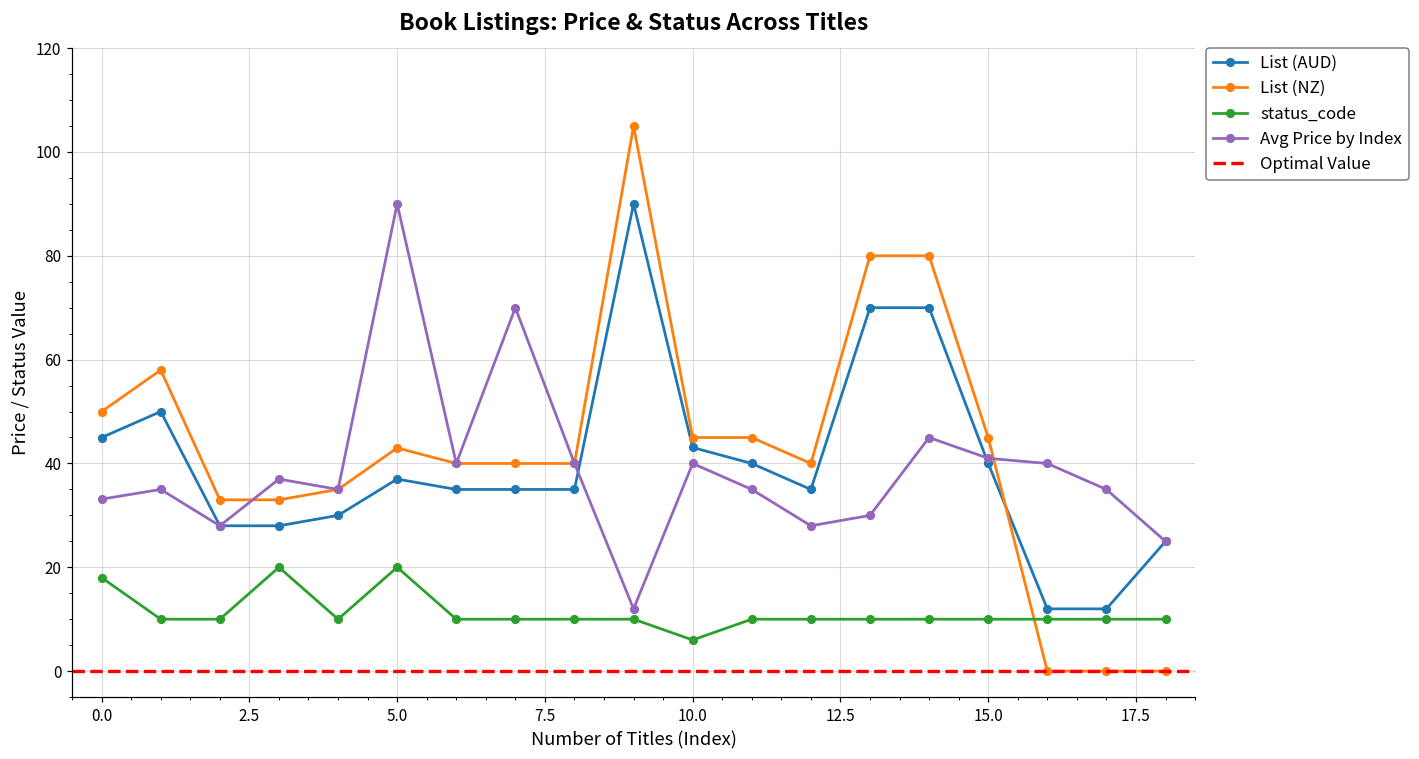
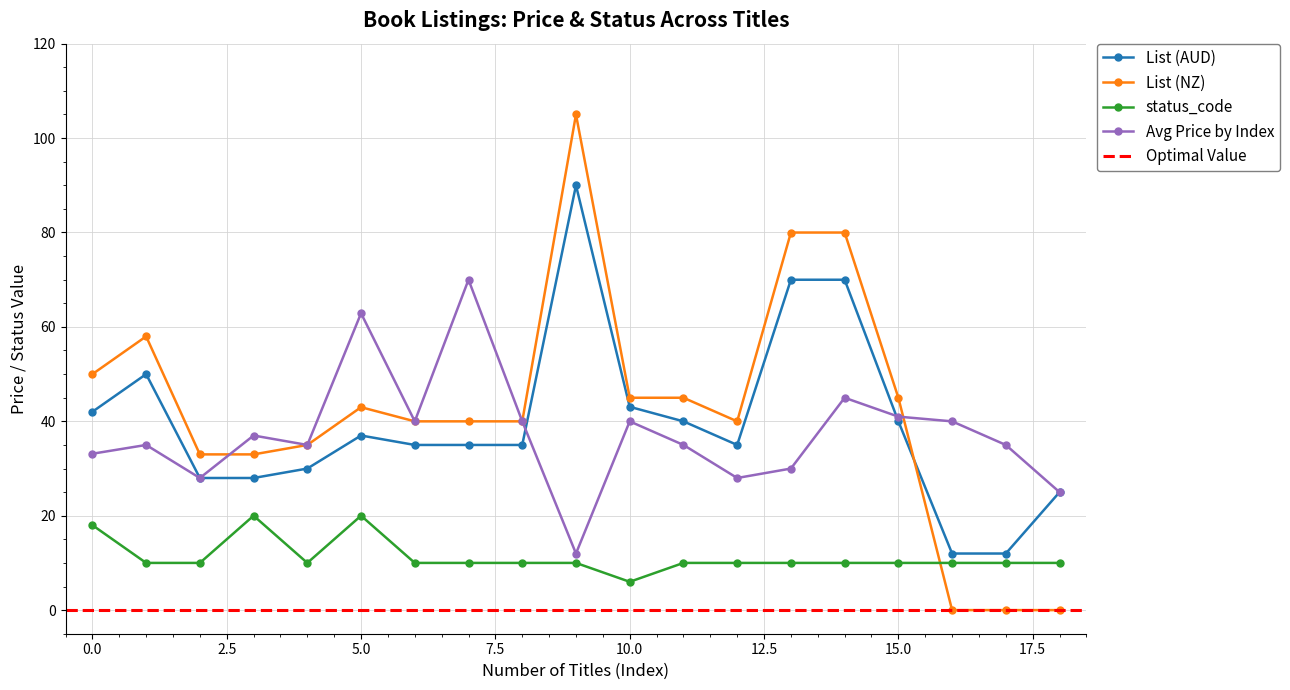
  {
    "List (AUD)": {
-     "0.0": 45,
+     "0.0": 42,
      "5.0": 37,
      "10.0": 43,
      "15.0": 40
    },
    "List (NZ)": {
      "0.0": 50,
      "5.0": 43,
      "10.0": 45,
      "15.0": 45
    },
    "status_code": {
      "0.0": 18,
      "5.0": 20,
      "10.0": 6,
      "15.0": 10
    },
    "Avg Price by Index": {
      "0.0": 33,
-     "5.0": 90,
+     "5.0": 63,
      "10.0": 40,
      "15.0": 41
    }
  }
